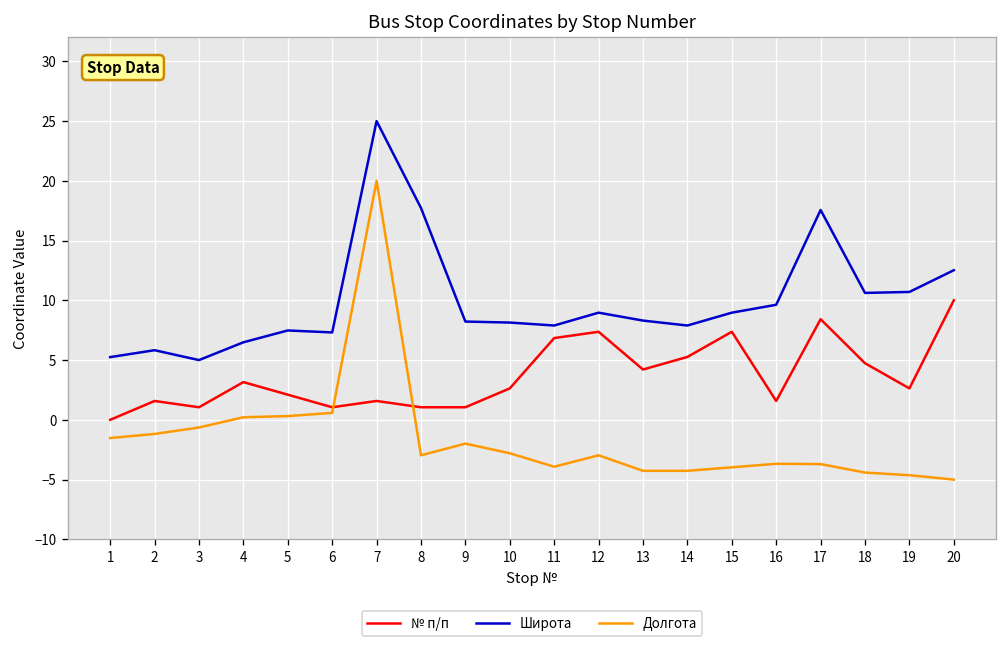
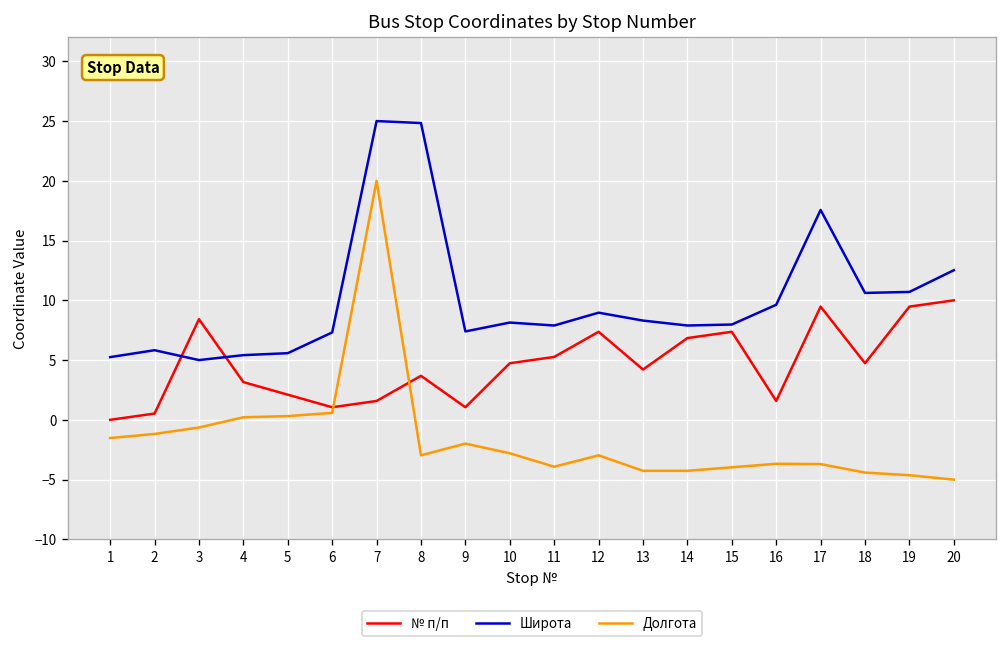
  {
    "№ п/п": {
      "1": 0,
-     "2": 2,
-     "3": 1,
+     "2": 1,
+     "3": 8,
      "4": 3,
      "5": 2,
      "6": 1,
      "7": 2,
-     "8": 1,
+     "8": 4,
      "9": 1,
-     "10": 3,
-     "11": 7,
+     "10": 5,
+     "11": 5,
      "12": 7,
      "13": 4,
-     "14": 5,
+     "14": 7,
      "15": 7,
      "16": 2,
-     "17": 8,
+     "17": 9,
      "18": 5,
-     "19": 3,
+     "19": 9,
      "20": 10
    },
    "Широта": {
      "1": 5,
      "2": 6,
      "3": 5,
-     "4": 6,
-     "5": 7,
+     "4": 5,
+     "5": 6,
      "6": 7,
      "7": 25,
-     "8": 18,
-     "9": 8,
+     "8": 25,
+     "9": 7,
      "10": 8,
      "11": 8,
      "12": 9,
      "13": 8,
      "14": 8,
-     "15": 9,
+     "15": 8,
      "16": 10,
      "17": 18,
      "18": 11,
      "19": 11,
      "20": 13
    },
    "Долгота": {
      "1": -2,
      "2": -1,
      "3": -1,
      "4": 0,
      "5": 0,
      "6": 1,
      "7": 20,
      "8": -3,
      "9": -2,
      "10": -3,
      "11": -4,
      "12": -3,
      "13": -4,
      "14": -4,
      "15": -4,
      "16": -4,
      "17": -4,
      "18": -4,
      "19": -5,
      "20": -5
    }
  }
